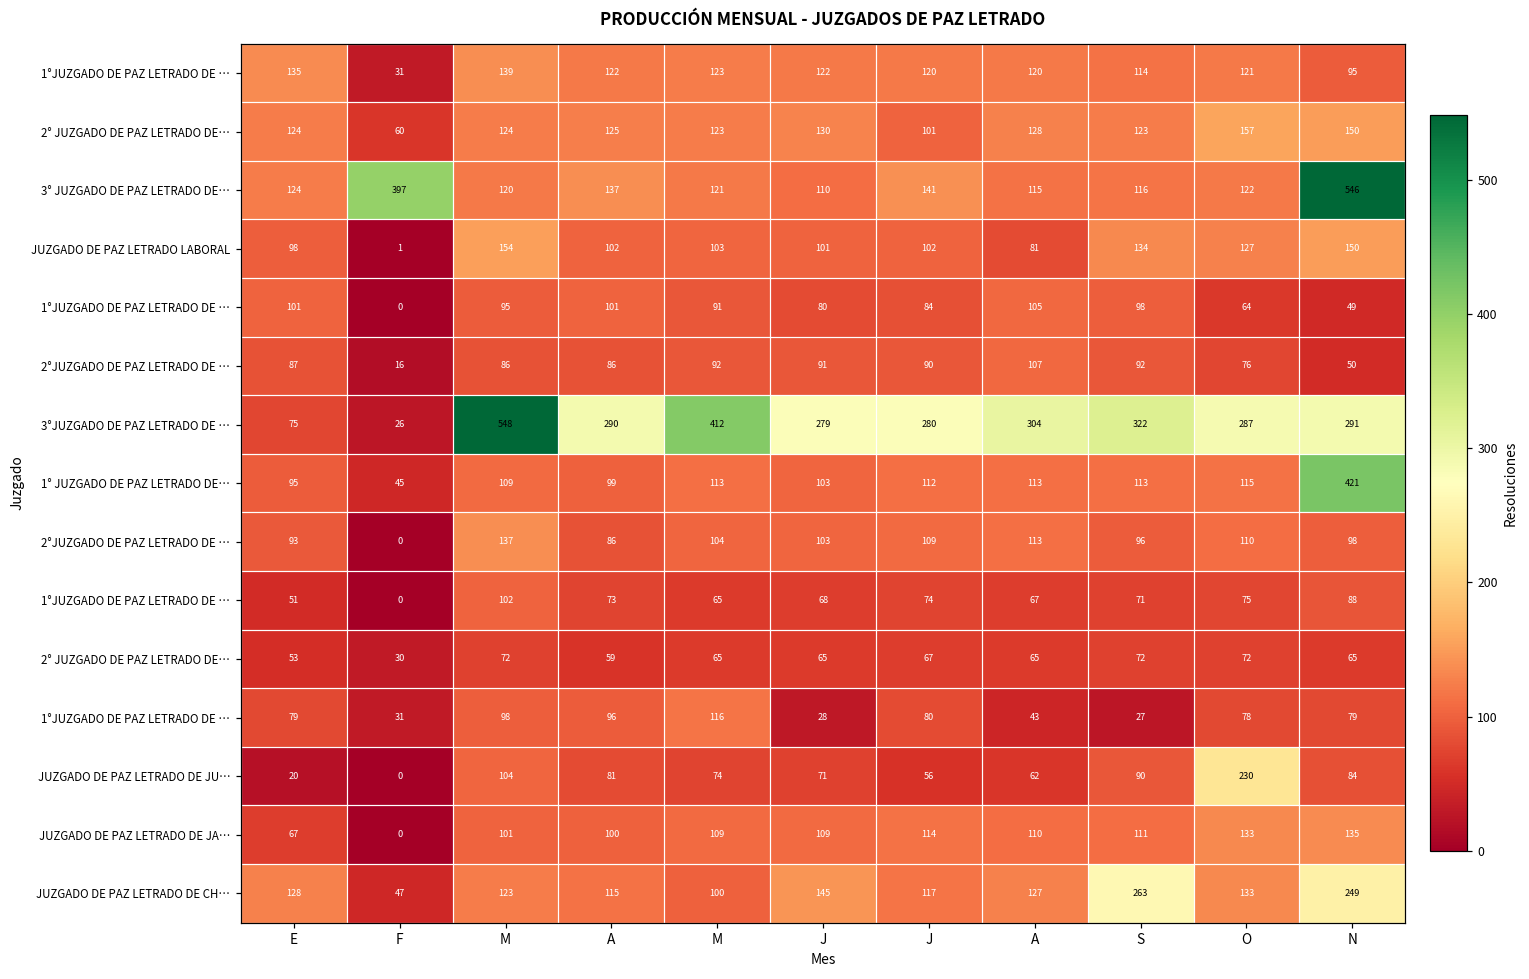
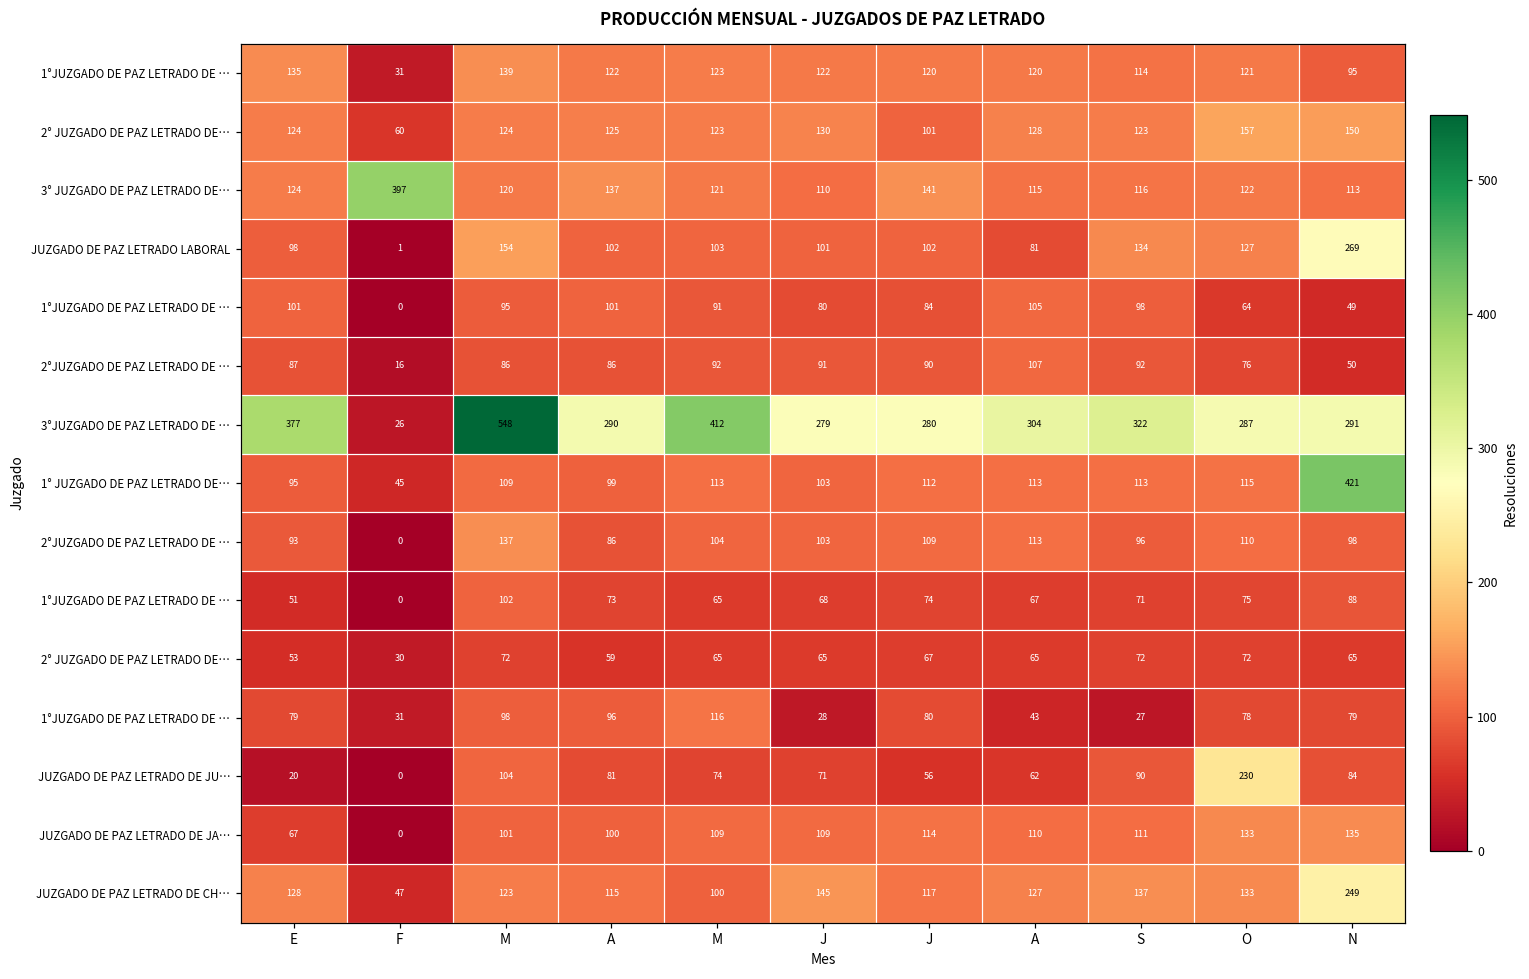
  {
    "3° JUZGADO DE PAZ LETRADO DE…": {
      "E": 124,
      "F": 397,
      "S": 116,
      "O": 122,
-     "N": 546
+     "N": 113
    },
    "JUZGADO DE PAZ LETRADO LABORAL": {
      "E": 98,
      "F": 1,
      "S": 134,
      "O": 127,
-     "N": 150
+     "N": 269
    },
    "3°JUZGADO DE PAZ LETRADO DE …": {
-     "E": 75,
+     "E": 377,
      "F": 26,
      "S": 322,
      "O": 287,
      "N": 291
    },
    "1° JUZGADO DE PAZ LETRADO DE…": {
      "E": 95,
      "F": 45,
      "S": 113,
      "O": 115,
      "N": 421
    },
    "JUZGADO DE PAZ LETRADO DE JU…": {
      "E": 20,
      "F": 0,
      "S": 90,
      "O": 230,
      "N": 84
    },
    "JUZGADO DE PAZ LETRADO DE JA…": {
      "E": 67,
      "F": 0,
      "S": 111,
      "O": 133,
      "N": 135
    },
    "JUZGADO DE PAZ LETRADO DE CH…": {
      "E": 128,
      "F": 47,
-     "S": 263,
+     "S": 137,
      "O": 133,
      "N": 249
    }
  }
